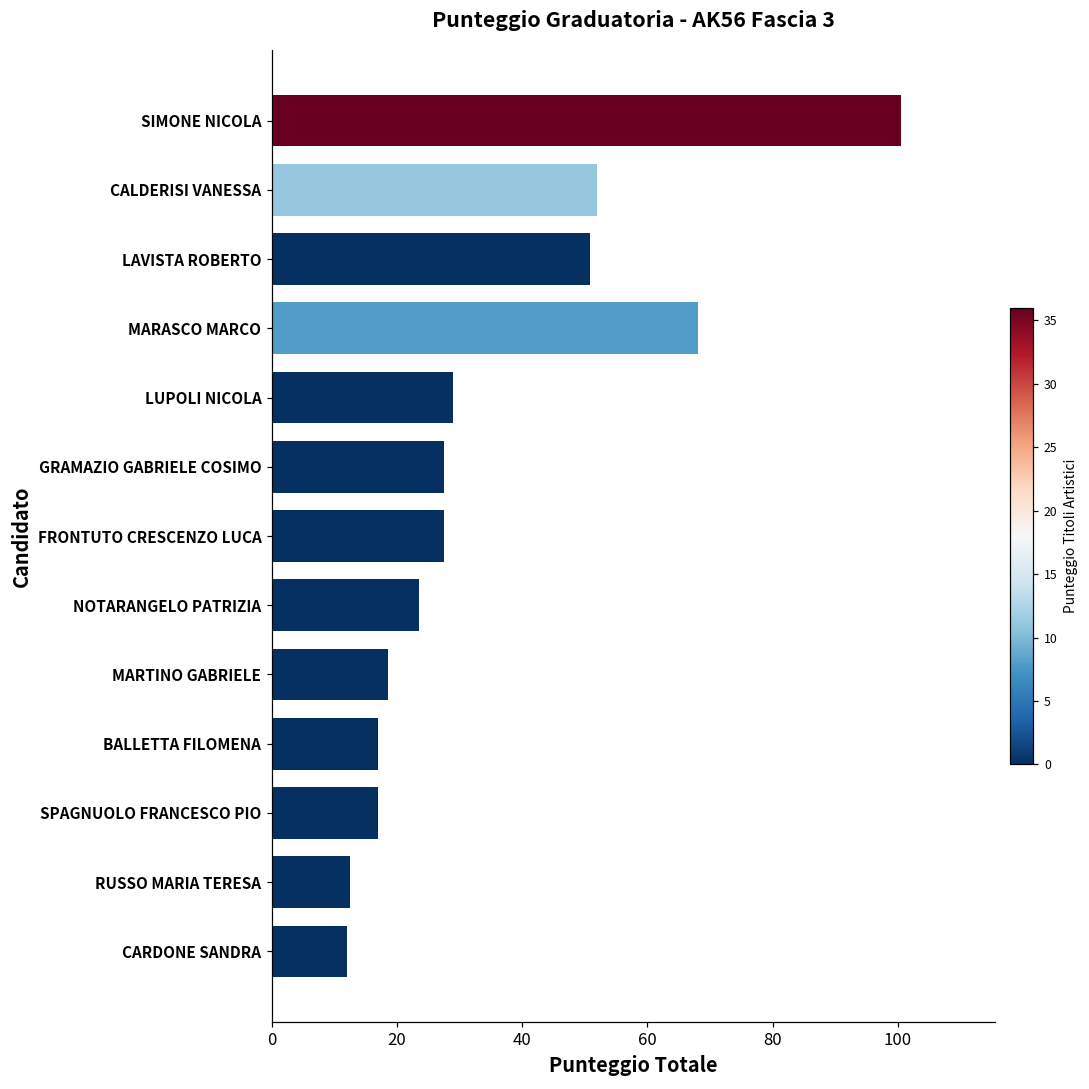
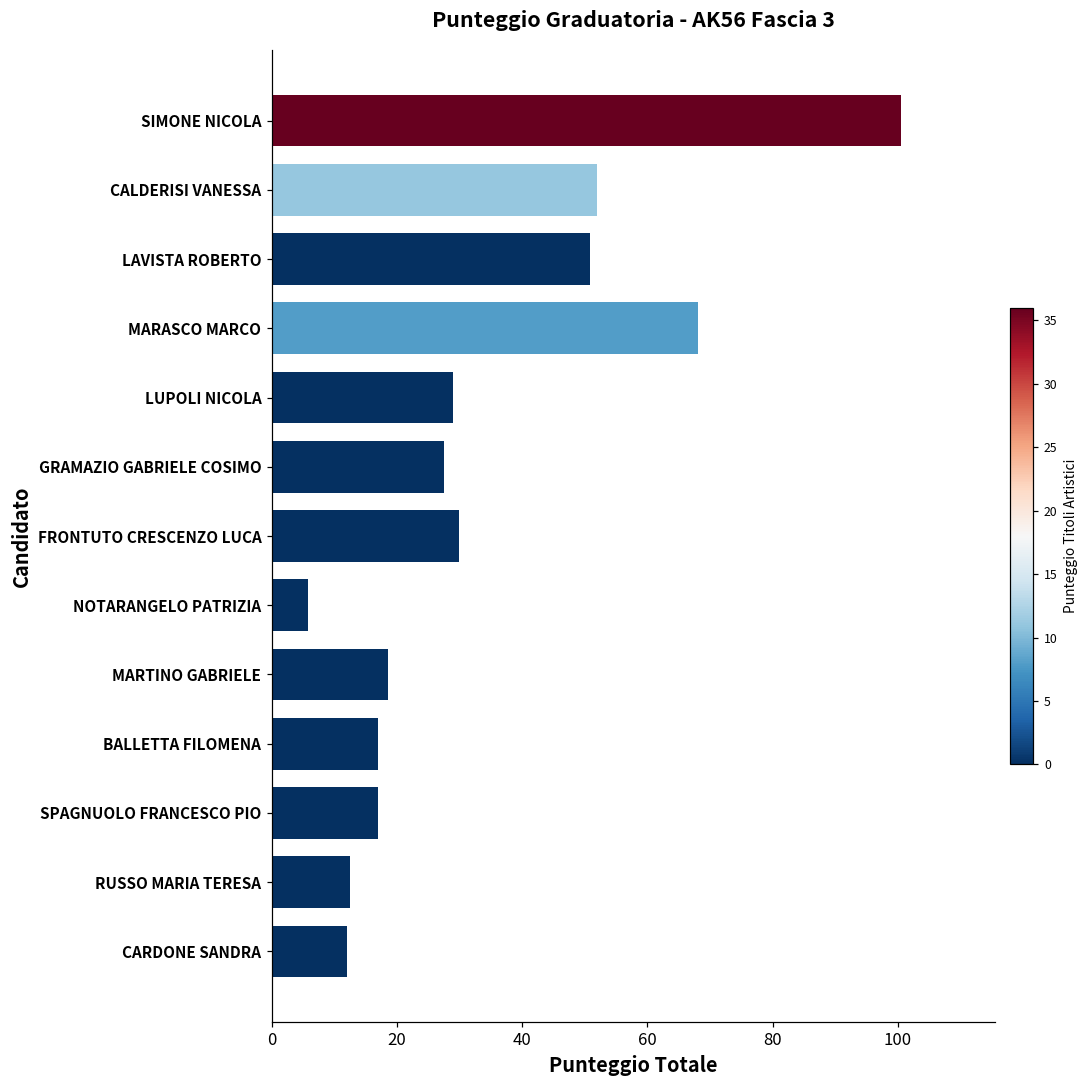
  {
    "SIMONE NICOLA": 101,
    "CALDERISI VANESSA": 52,
    "LAVISTA ROBERTO": 51,
    "MARASCO MARCO": 68,
    "LUPOLI NICOLA": 29,
    "GRAMAZIO GABRIELE COSIMO": 28,
-   "FRONTUTO CRESCENZO LUCA": 28,
-   "NOTARANGELO PATRIZIA": 24,
+   "FRONTUTO CRESCENZO LUCA": 30,
+   "NOTARANGELO PATRIZIA": 6,
    "MARTINO GABRIELE": 19,
    "BALLETTA FILOMENA": 17,
    "SPAGNUOLO FRANCESCO PIO": 17,
    "RUSSO MARIA TERESA": 13,
    "CARDONE SANDRA": 12
  }
